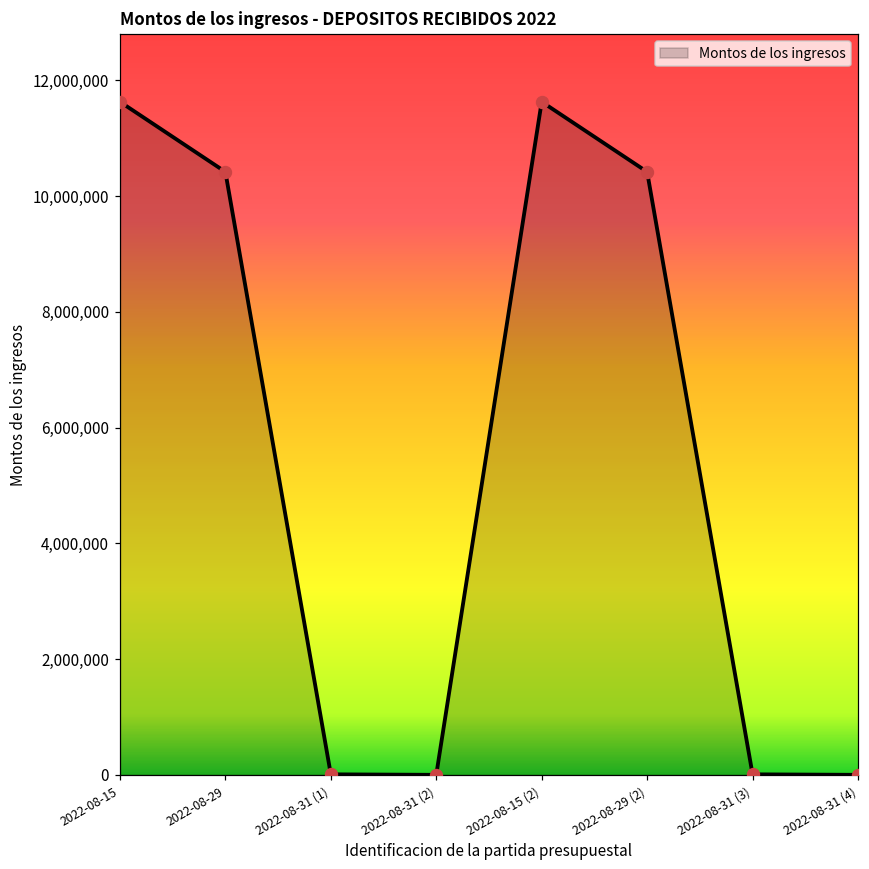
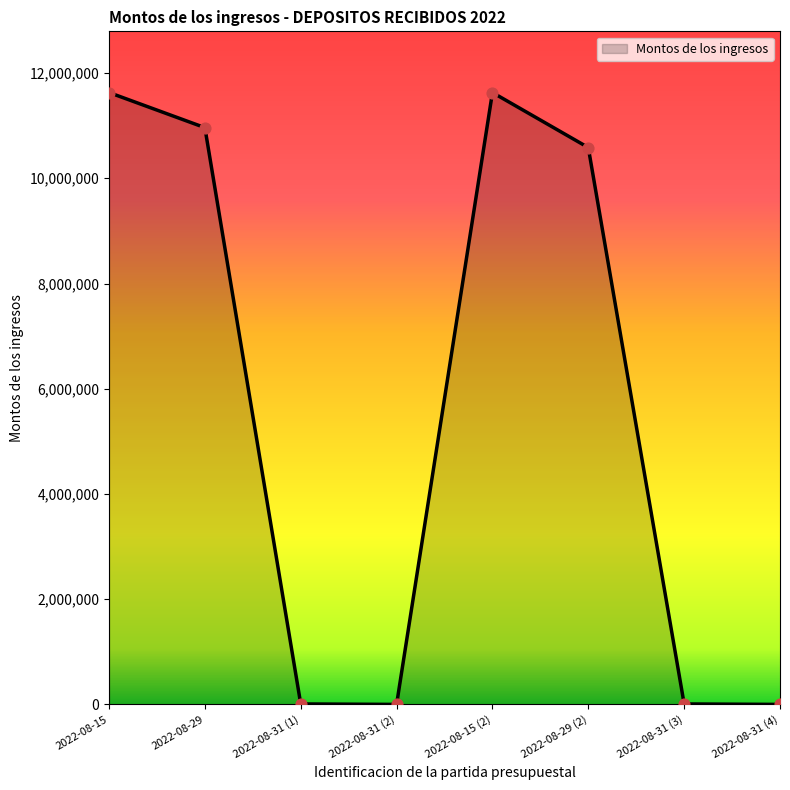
  {
    "2022-08-15": "11,600,000",
-   "2022-08-29": "10,400,000",
+   "2022-08-29": "11,000,000",
    "2022-08-31 (1)": "0",
    "2022-08-31 (2)": "0",
    "2022-08-15 (2)": "11,600,000",
-   "2022-08-29 (2)": "10,400,000",
+   "2022-08-29 (2)": "10,600,000",
    "2022-08-31 (3)": "0",
    "2022-08-31 (4)": "0"
  }
